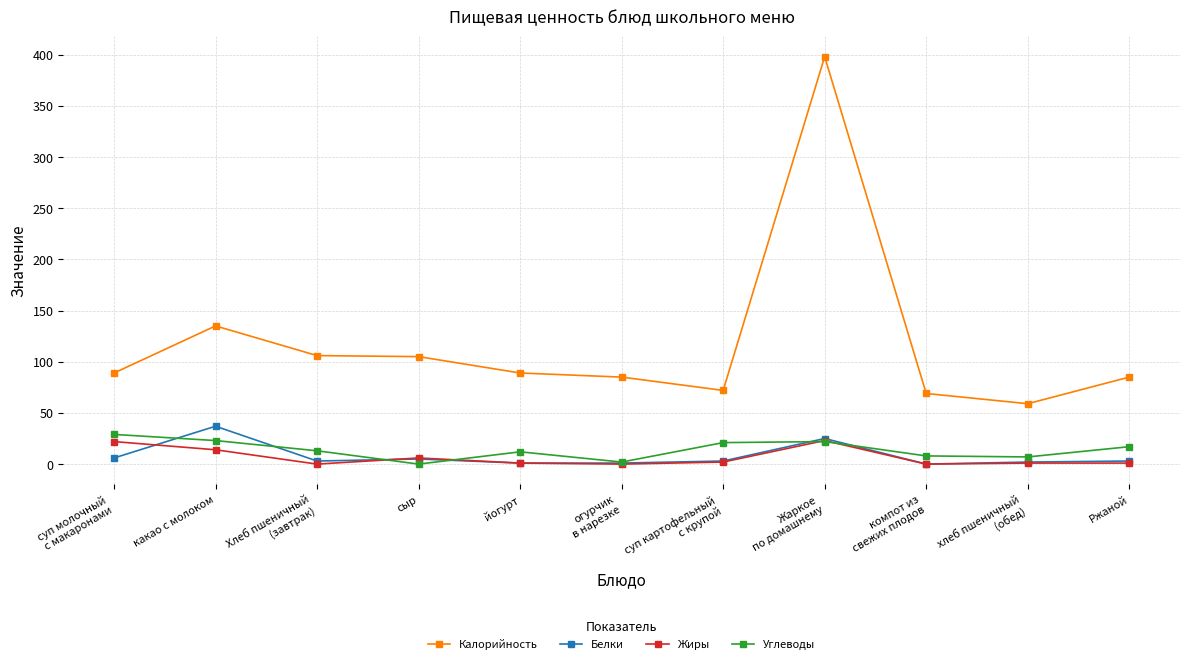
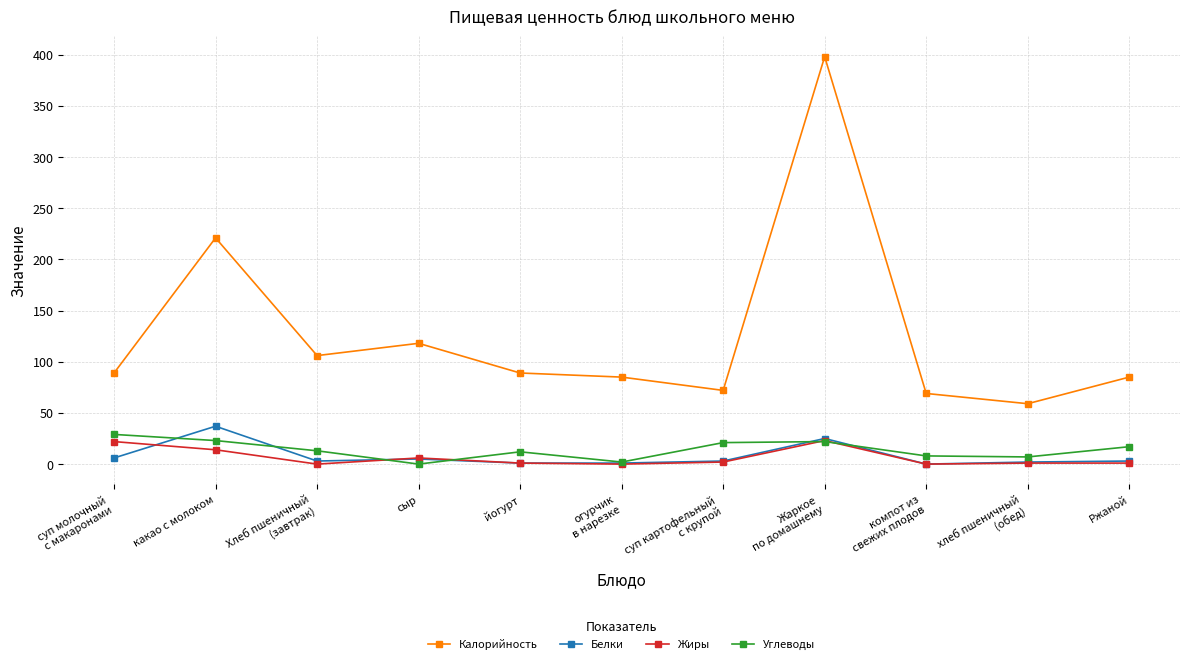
  {
    "Калорийность": {
      "суп молочный с макаронами": 89,
-     "какао с молоком": 135,
+     "какао с молоком": 221,
      "Хлеб пшеничный (завтрак)": 106,
-     "сыр": 105,
+     "сыр": 118,
      "йогурт": 89,
      "огурчик в нарезке": 85,
      "суп картофельный с крупой": 72,
      "Жаркое по домашнему": 398,
      "компот из свежих плодов": 69,
      "хлеб пшеничный (обед)": 59,
      "Ржаной": 85
    },
    "Белки": {
      "суп молочный с макаронами": 6,
      "какао с молоком": 37,
      "Хлеб пшеничный (завтрак)": 3
    },
    "Жиры": {
      "суп молочный с макаронами": 22,
      "какао с молоком": 14,
      "Хлеб пшеничный (завтрак)": 0
    },
    "Углеводы": {
      "суп молочный с макаронами": 29,
      "какао с молоком": 23,
      "Хлеб пшеничный (завтрак)": 13,
      "сыр": 0,
      "йогурт": 12,
      "суп картофельный с крупой": 21,
      "компот из свежих плодов": 8,
      "хлеб пшеничный (обед)": 7,
      "Ржаной": 17
    }
  }
